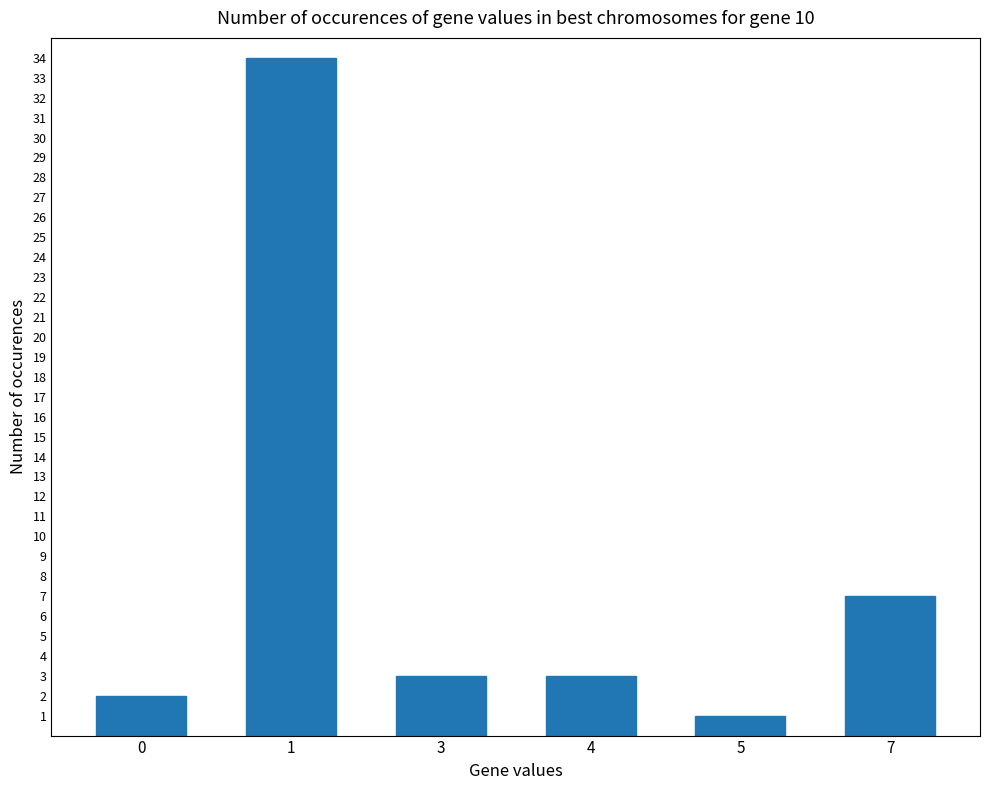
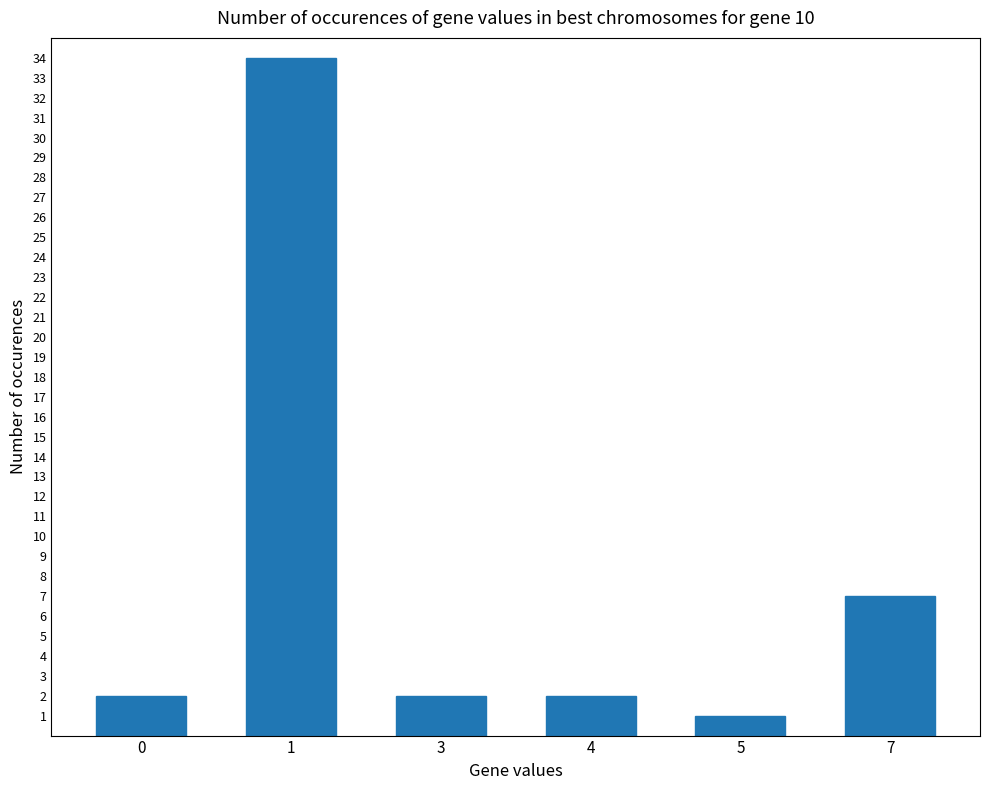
  {
    "0": 2,
    "1": 34,
-   "3": 3,
-   "4": 3,
+   "3": 2,
+   "4": 2,
    "5": 1,
    "7": 7
  }
